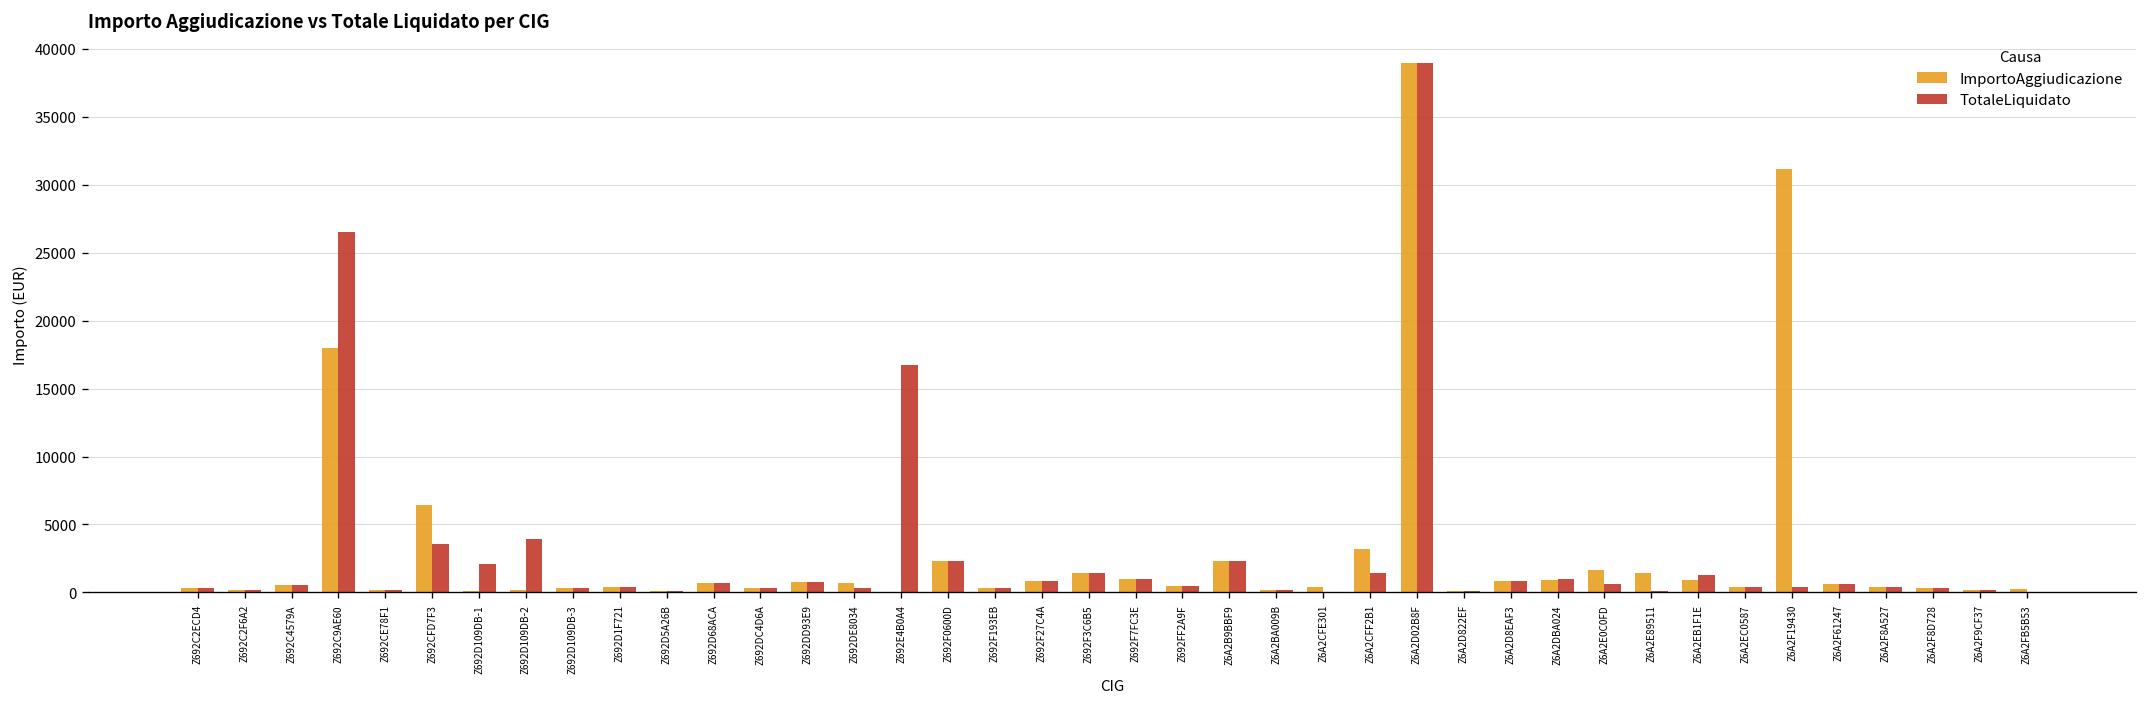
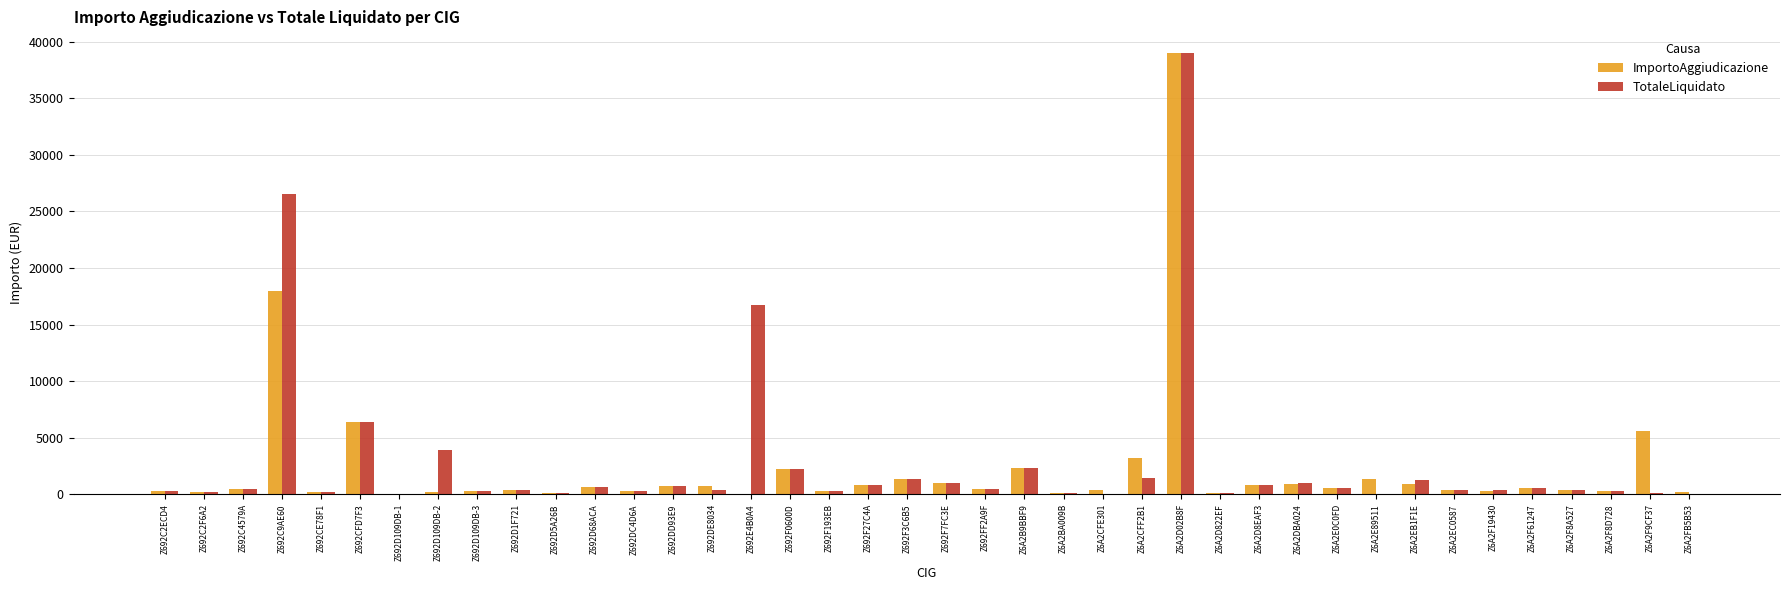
  {
    "ImportoAggiudicazione": {
      "Z692C2ECD4": 300,
      "Z692C4579A": 500,
      "Z692C9AE60": 18000,
      "Z692CFD7F3": 6400,
      "Z692D109DB-3": 300,
      "Z692D1F721": 400,
      "Z692D68ACA": 700,
      "Z692DC4D6A": 300,
      "Z692DD93E9": 800,
      "Z692DE8034": 700,
      "Z692F0600D": 2300,
      "Z692F193EB": 300,
      "Z692F27C4A": 900,
      "Z692F3C6B5": 1400,
      "Z692F7FC3E": 1000,
      "Z692FF2A9F": 500,
      "Z6A2B9BBF9": 2300,
      "Z6A2CFE301": 400,
      "Z6A2CFF2B1": 3200,
      "Z6A2D02B8F": 39000,
      "Z6A2D8EAF3": 800,
      "Z6A2DBA024": 900,
-     "Z6A2E0C0FD": 1700,
+     "Z6A2E0C0FD": 600,
      "Z6A2E89511": 1400,
      "Z6A2EB1F1E": 900,
      "Z6A2EC0587": 400,
-     "Z6A2F19430": 31200,
+     "Z6A2F19430": 300,
      "Z6A2F61247": 600,
      "Z6A2F8A527": 400,
      "Z6A2F8D728": 300,
-     "Z6A2F9CF37": 100,
+     "Z6A2F9CF37": 5600,
      "Z6A2FB5B53": 300
    },
    "TotaleLiquidato": {
      "Z692C2ECD4": 300,
      "Z692C4579A": 500,
      "Z692C9AE60": 26500,
-     "Z692CFD7F3": 3600,
-     "Z692D109DB-1": 2100,
+     "Z692CFD7F3": 6400,
+     "Z692D109DB-1": 100,
      "Z692D109DB-2": 3900,
      "Z692D109DB-3": 300,
      "Z692D1F721": 400,
      "Z692D68ACA": 700,
      "Z692DC4D6A": 300,
      "Z692DD93E9": 800,
      "Z692DE8034": 400,
      "Z692E4B0A4": 16700,
      "Z692F0600D": 2300,
      "Z692F193EB": 300,
      "Z692F27C4A": 900,
      "Z692F3C6B5": 1400,
      "Z692F7FC3E": 1000,
      "Z692FF2A9F": 500,
      "Z6A2B9BBF9": 2300,
      "Z6A2CFE301": 0,
      "Z6A2CFF2B1": 1400,
      "Z6A2D02B8F": 39000,
      "Z6A2D8EAF3": 800,
      "Z6A2DBA024": 1000,
      "Z6A2E0C0FD": 600,
      "Z6A2EB1F1E": 1300,
      "Z6A2EC0587": 400,
      "Z6A2F19430": 400,
      "Z6A2F61247": 600,
      "Z6A2F8A527": 400,
      "Z6A2F8D728": 300,
      "Z6A2FB5B53": 0
    }
  }
